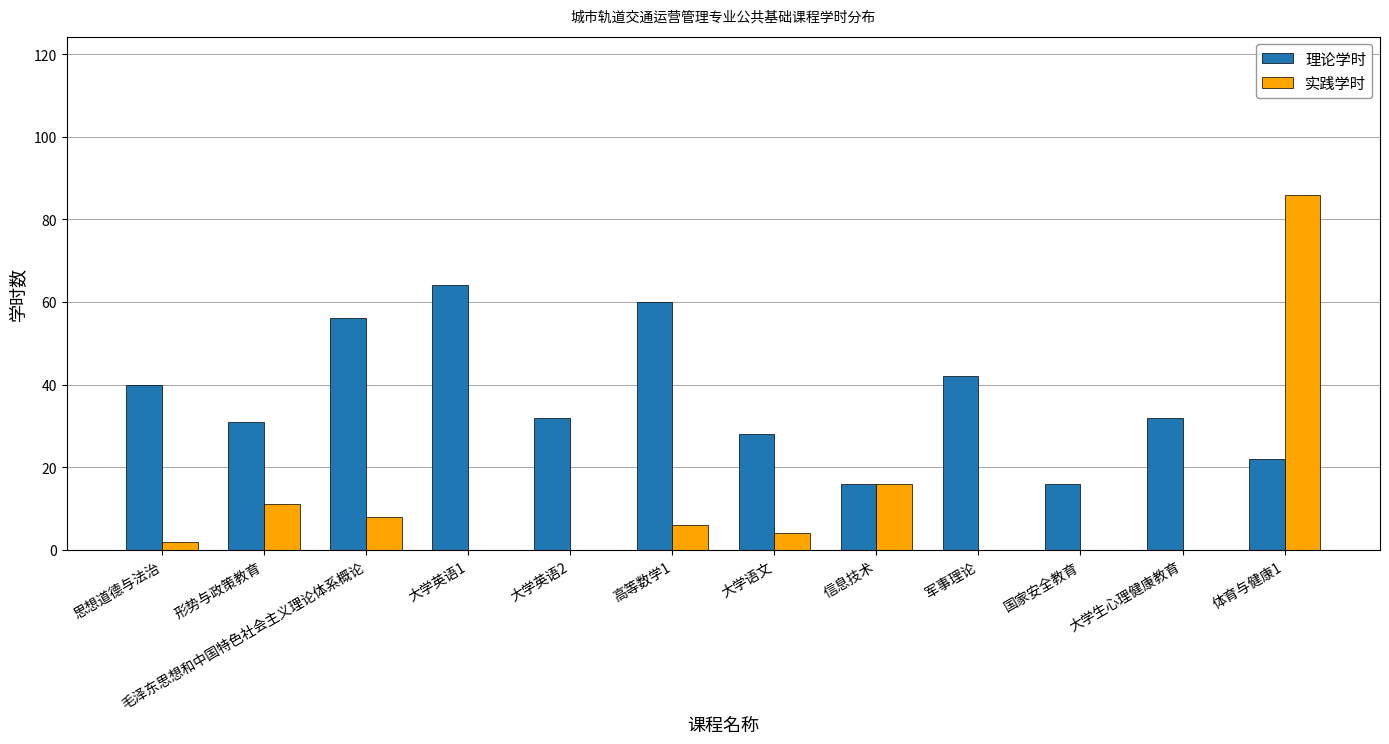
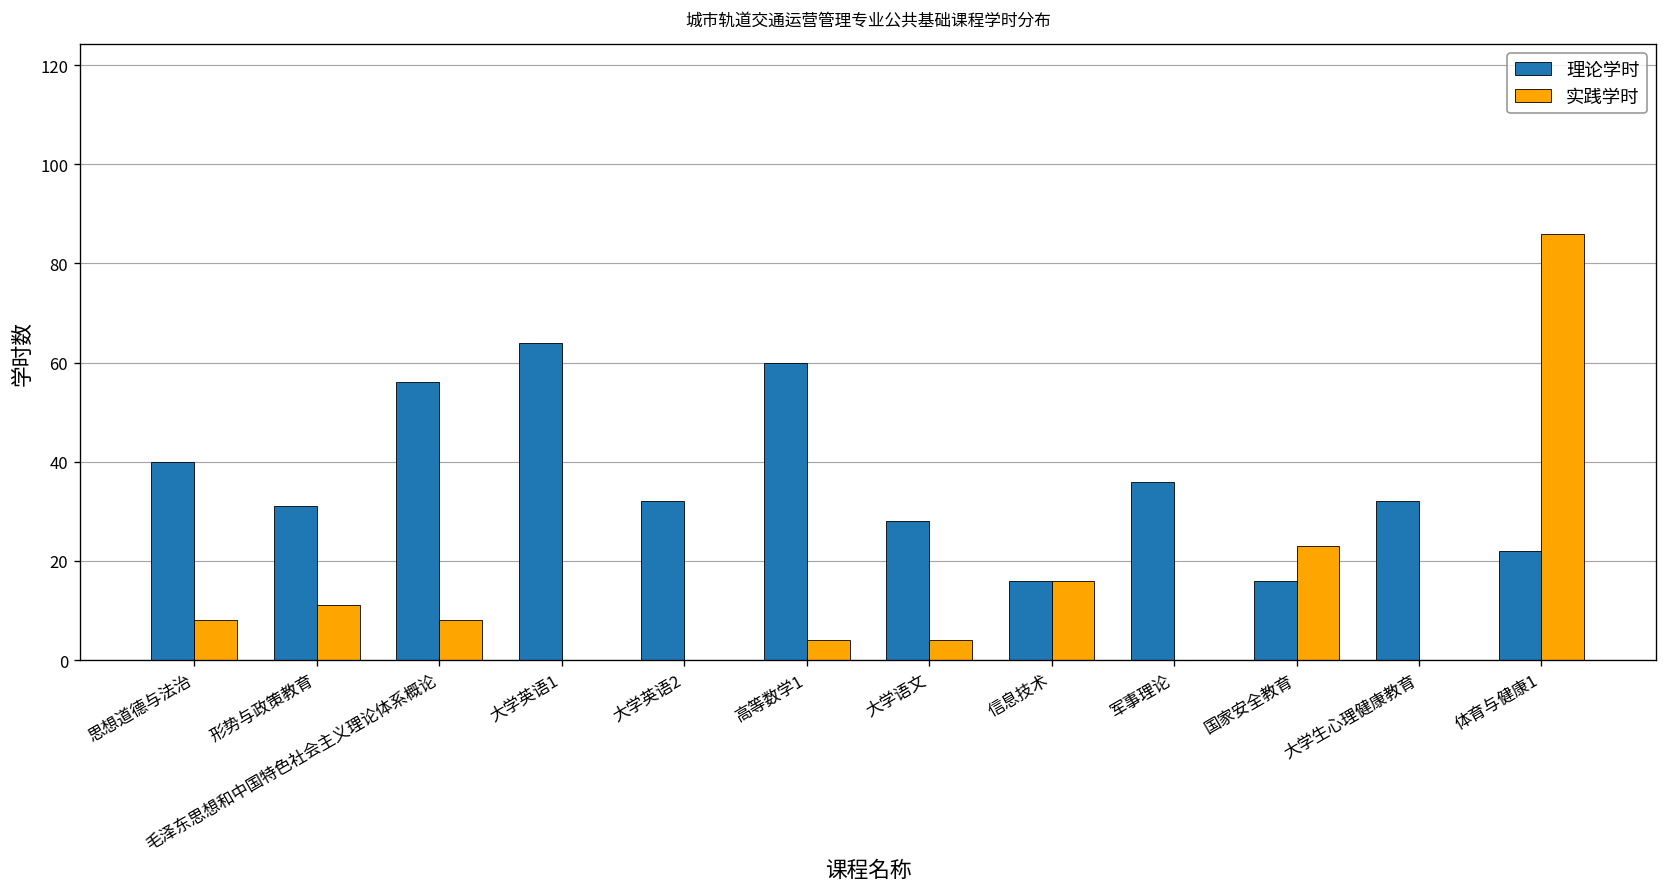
  {
    "理论学时": {
      "思想道德与法治": 40,
      "形势与政策教育": 31,
      "毛泽东思想和中国特色社会主义理论体系概论": 56,
      "大学英语1": 64,
      "大学英语2": 32,
      "高等数学1": 60,
      "大学语文": 28,
      "信息技术": 16,
-     "军事理论": 42,
+     "军事理论": 36,
      "国家安全教育": 16,
      "大学生心理健康教育": 32,
      "体育与健康1": 22
    },
    "实践学时": {
-     "思想道德与法治": 2,
+     "思想道德与法治": 8,
      "形势与政策教育": 11,
      "毛泽东思想和中国特色社会主义理论体系概论": 8,
      "大学英语1": 0,
      "大学英语2": 0,
-     "高等数学1": 6,
+     "高等数学1": 4,
      "大学语文": 4,
      "信息技术": 16,
      "军事理论": 0,
-     "国家安全教育": 0,
+     "国家安全教育": 23,
      "大学生心理健康教育": 0,
      "体育与健康1": 86
    }
  }
